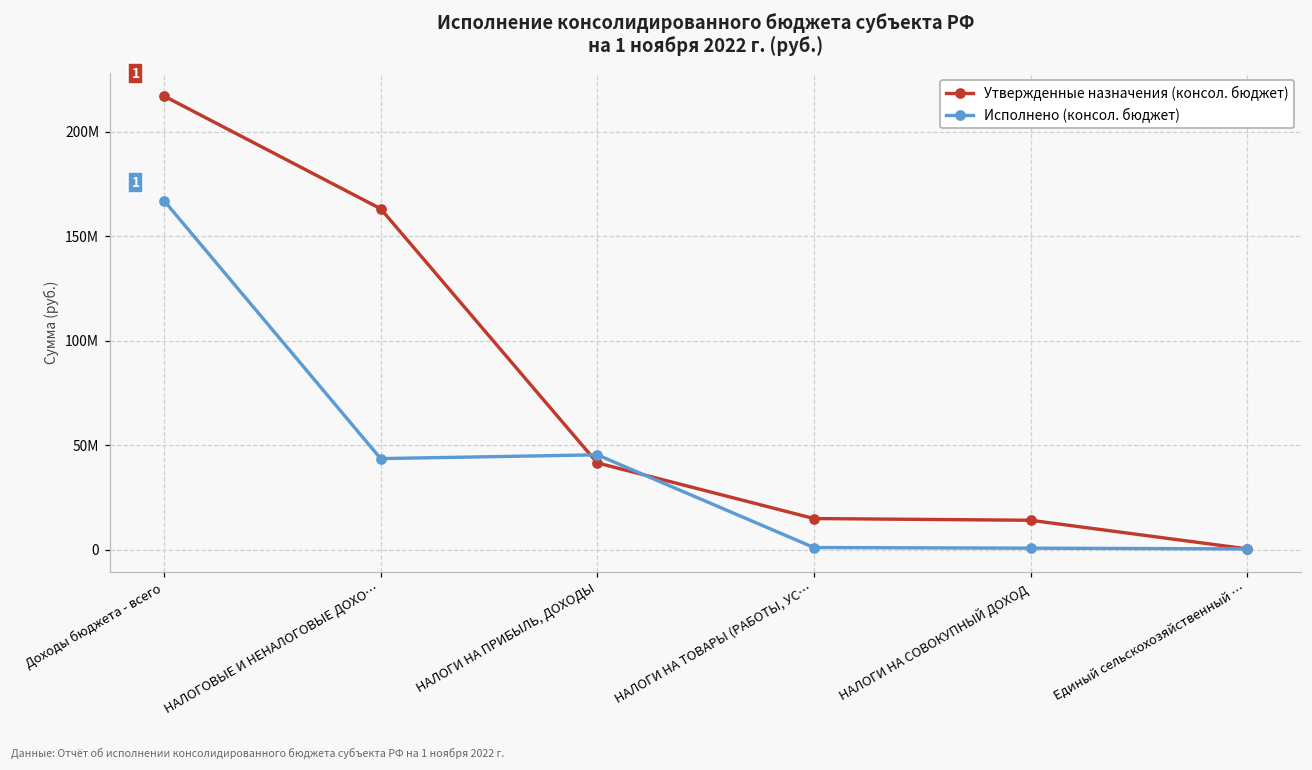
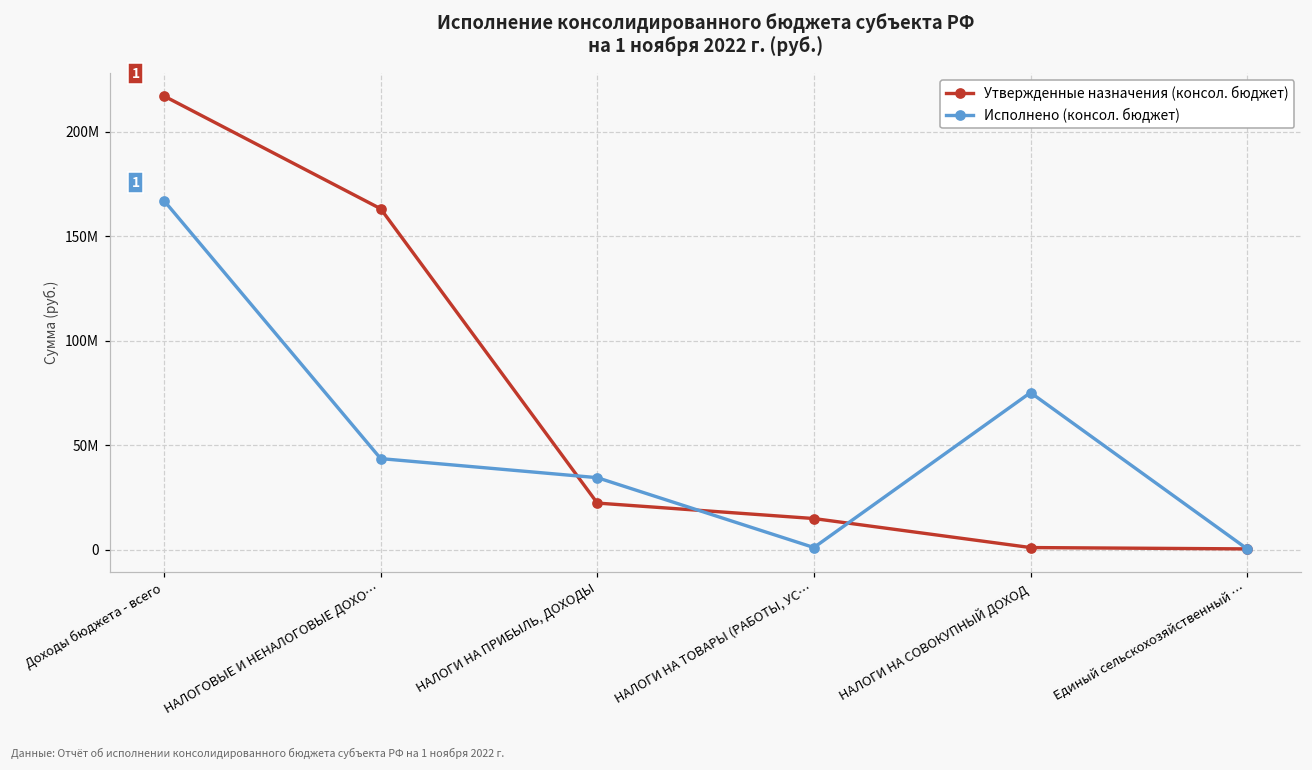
  {
    "Утвержденные назначения (консол. бюджет)": {
      "Доходы бюджета - всего": 217000000,
      "НАЛОГОВЫЕ И НЕНАЛОГОВЫЕ ДОХО…": 163000000,
-     "НАЛОГИ НА ПРИБЫЛЬ, ДОХОДЫ": 42000000,
+     "НАЛОГИ НА ПРИБЫЛЬ, ДОХОДЫ": 22000000,
      "НАЛОГИ НА ТОВАРЫ (РАБОТЫ, УС…": 15000000,
-     "НАЛОГИ НА СОВОКУПНЫЙ ДОХОД": 14000000
+     "НАЛОГИ НА СОВОКУПНЫЙ ДОХОД": 1000000
    },
    "Исполнено (консол. бюджет)": {
      "НАЛОГОВЫЕ И НЕНАЛОГОВЫЕ ДОХО…": 44000000,
-     "НАЛОГИ НА ПРИБЫЛЬ, ДОХОДЫ": 45000000,
+     "НАЛОГИ НА ПРИБЫЛЬ, ДОХОДЫ": 35000000,
      "НАЛОГИ НА ТОВАРЫ (РАБОТЫ, УС…": 1000000,
-     "НАЛОГИ НА СОВОКУПНЫЙ ДОХОД": 1000000
+     "НАЛОГИ НА СОВОКУПНЫЙ ДОХОД": 75000000
    }
  }
